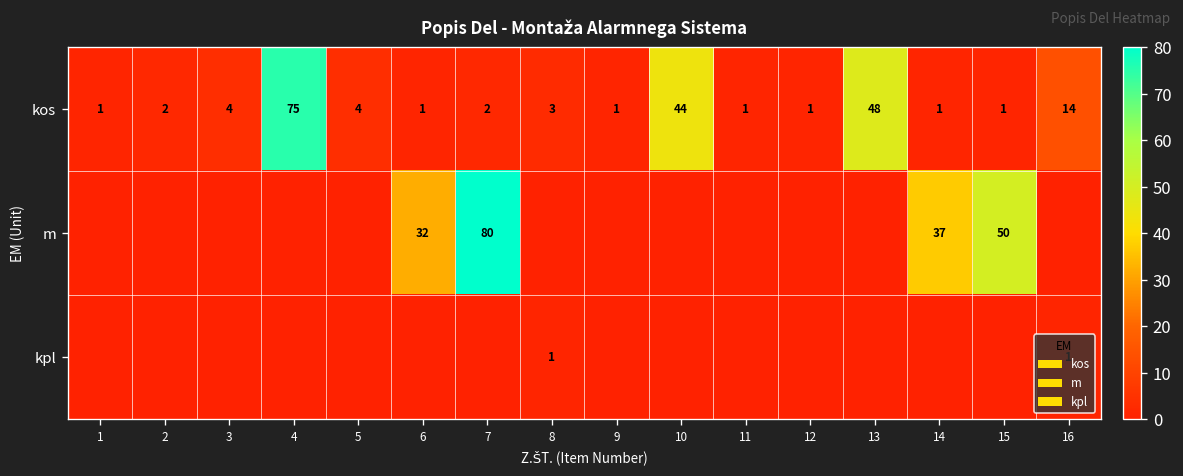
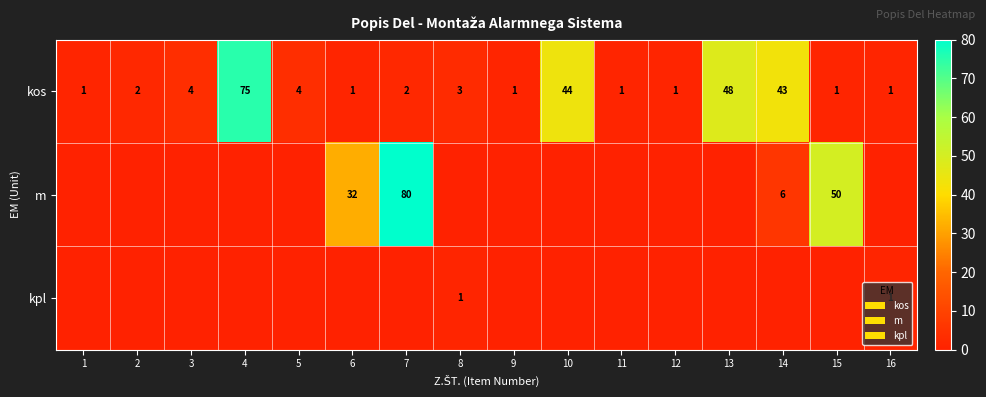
  {
    "kos": {
      "1": 1,
      "2": 2,
      "3": 4,
      "4": 75,
      "5": 4,
      "6": 1,
      "7": 2,
      "8": 3,
      "9": 1,
      "10": 44,
      "11": 1,
      "12": 1,
      "13": 48,
-     "14": 1,
+     "14": 43,
      "15": 1,
-     "16": 14
+     "16": 1
    },
    "m": {
      "6": 32,
      "7": 80,
-     "14": 37,
+     "14": 6,
      "15": 50
    },
    "kpl": {
      "8": 1
    }
  }
